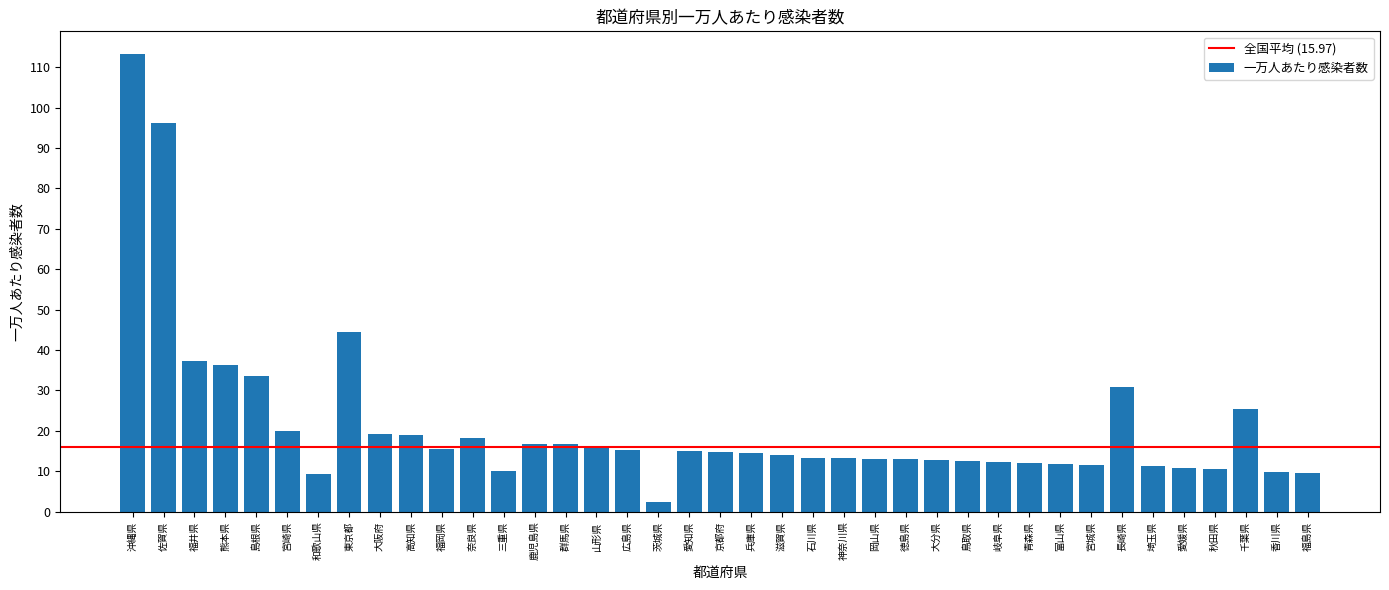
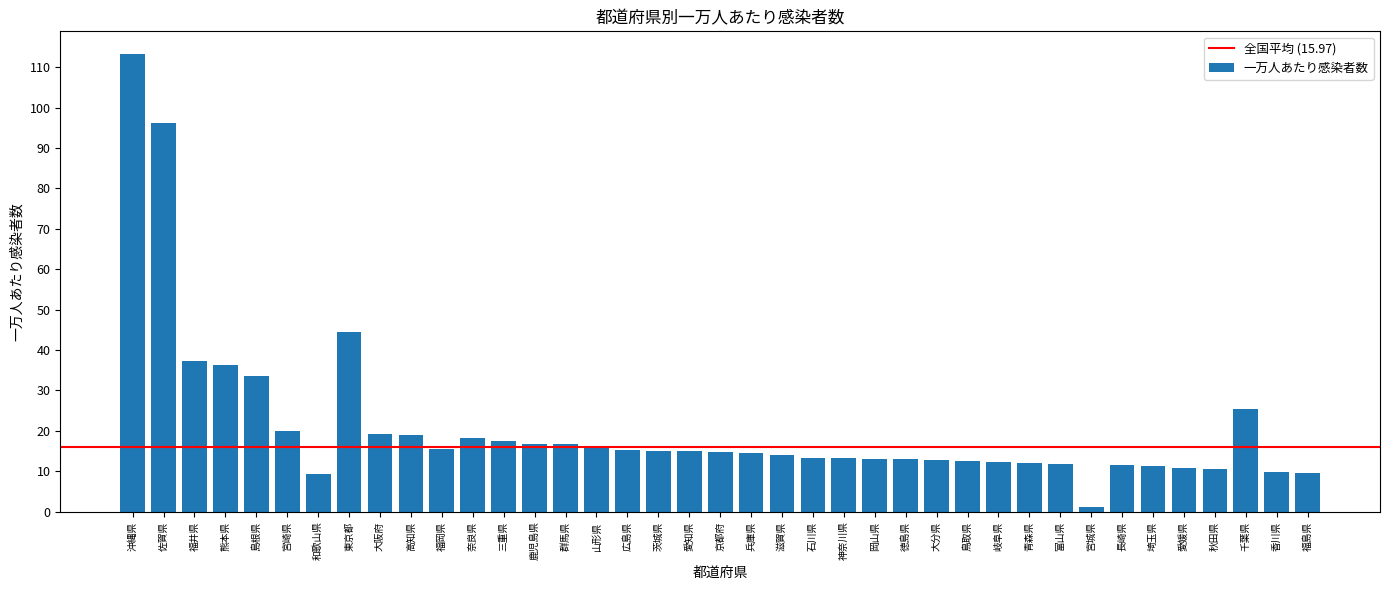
  {
    "沖縄県": 113,
    "佐賀県": 96,
    "福井県": 37,
    "熊本県": 36,
    "島根県": 34,
    "宮崎県": 20,
    "和歌山県": 9,
    "東京都": 45,
    "大阪府": 19,
    "高知県": 19,
    "福岡県": 16,
    "奈良県": 18,
-   "三重県": 10,
+   "三重県": 17,
    "鹿児島県": 17,
    "群馬県": 17,
    "山形県": 16,
    "広島県": 15,
-   "茨城県": 2,
+   "茨城県": 15,
    "愛知県": 15,
    "京都府": 15,
    "兵庫県": 15,
    "滋賀県": 14,
    "石川県": 13,
    "神奈川県": 13,
    "岡山県": 13,
    "徳島県": 13,
    "大分県": 13,
    "鳥取県": 13,
    "岐阜県": 12,
    "青森県": 12,
    "富山県": 12,
-   "宮城県": 12,
-   "長崎県": 31,
+   "宮城県": 1,
+   "長崎県": 11,
    "埼玉県": 11,
    "愛媛県": 11,
    "秋田県": 11,
    "千葉県": 25,
    "香川県": 10,
    "福島県": 10
  }
